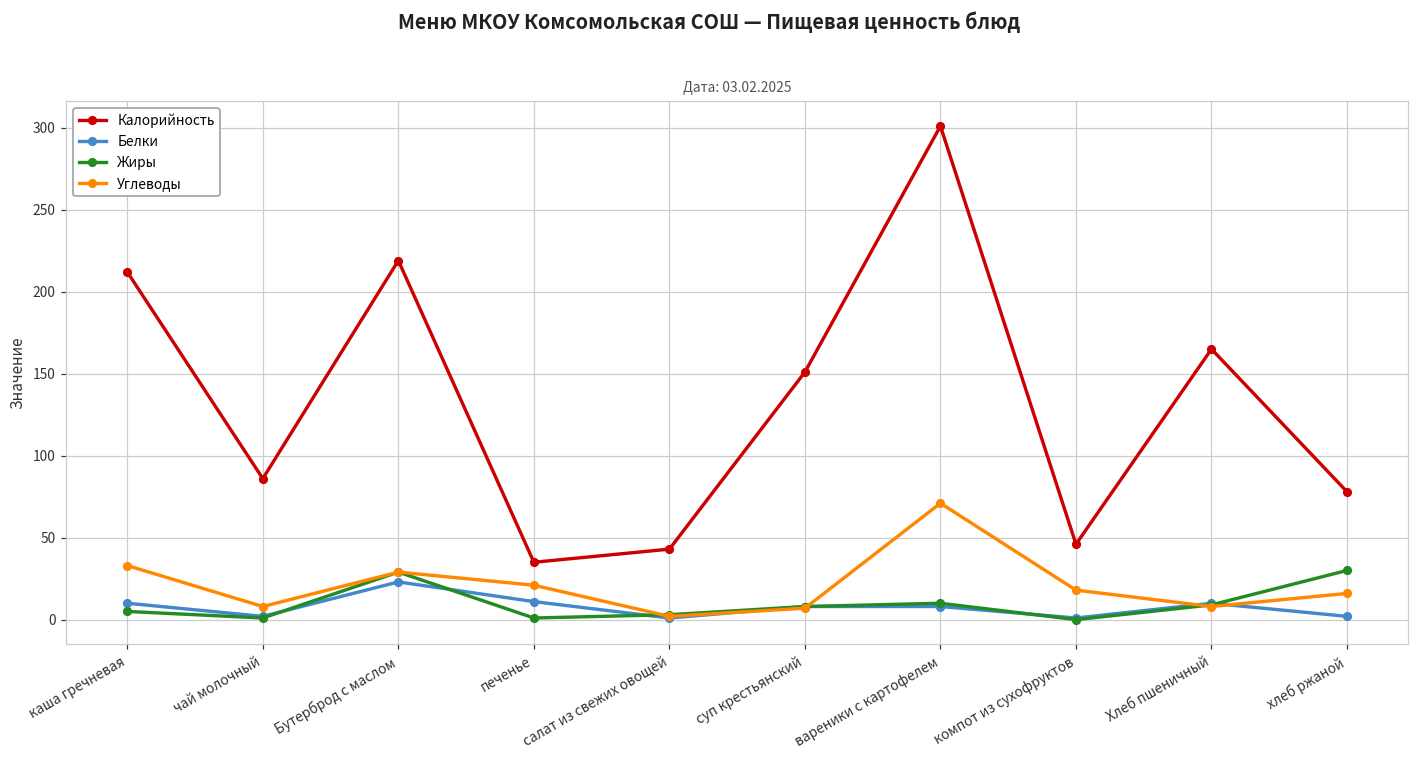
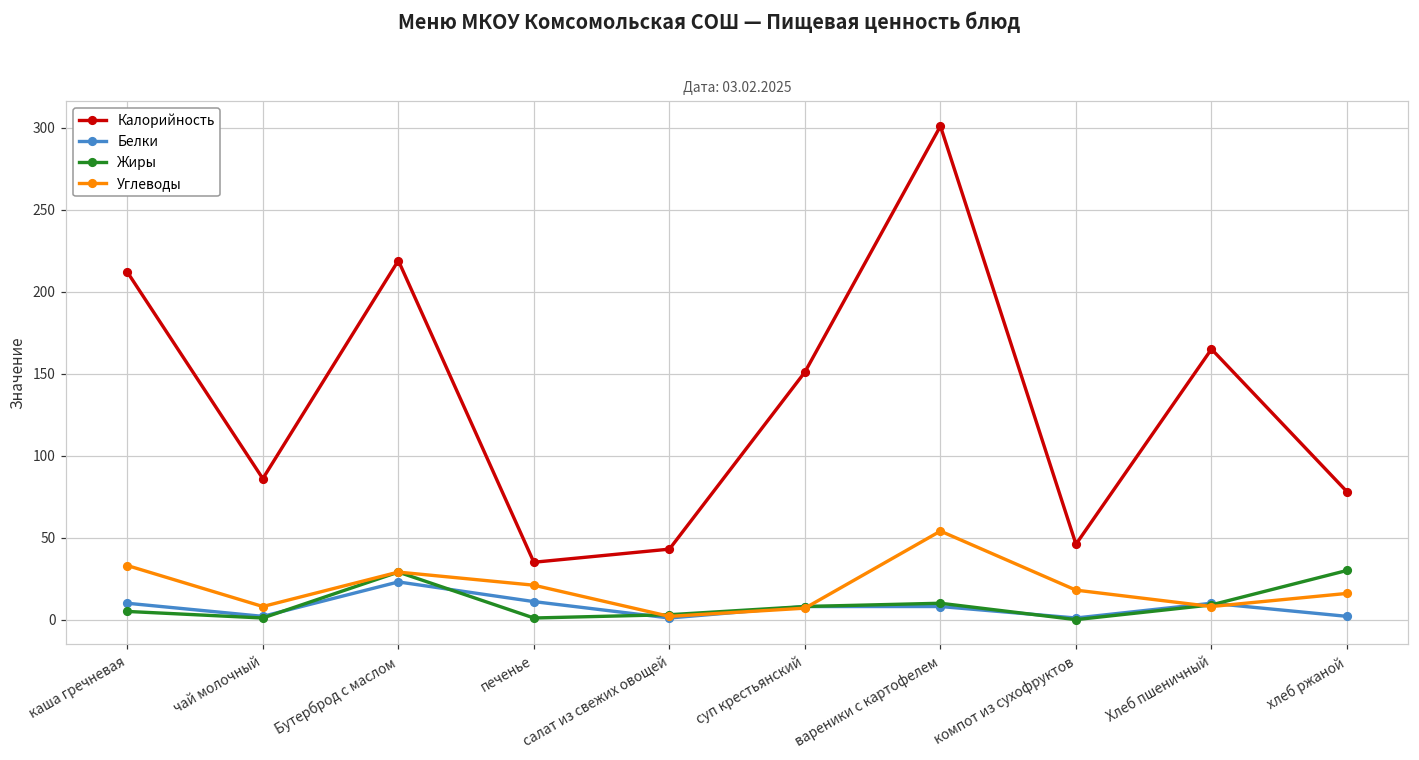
  {
    "Калорийность": {
      "каша гречневая": 212,
      "чай молочный": 86,
      "Бутерброд с маслом": 219,
      "печенье": 35,
      "салат из свежих овощей": 43,
      "суп крестьянский": 151,
      "вареники с картофелем": 301,
      "компот из сухофруктов": 46,
      "Хлеб пшеничный": 165,
      "хлеб ржаной": 78
    },
    "Белки": {
      "каша гречневая": 10,
      "Бутерброд с маслом": 23,
      "печенье": 11,
      "вареники с картофелем": 8,
      "хлеб ржаной": 2
    },
    "Жиры": {
      "каша гречневая": 5,
      "печенье": 1,
      "вареники с картофелем": 10,
      "хлеб ржаной": 30
    },
    "Углеводы": {
      "каша гречневая": 33,
      "чай молочный": 8,
      "печенье": 21,
-     "вареники с картофелем": 71,
+     "вареники с картофелем": 54,
      "компот из сухофруктов": 18,
      "хлеб ржаной": 16
    }
  }
